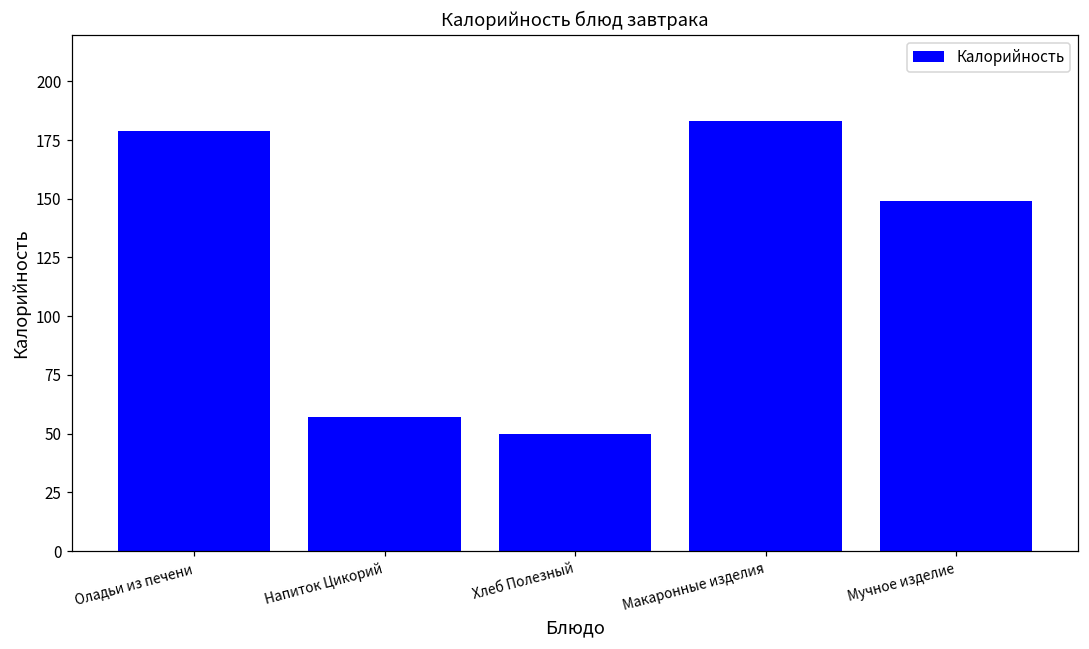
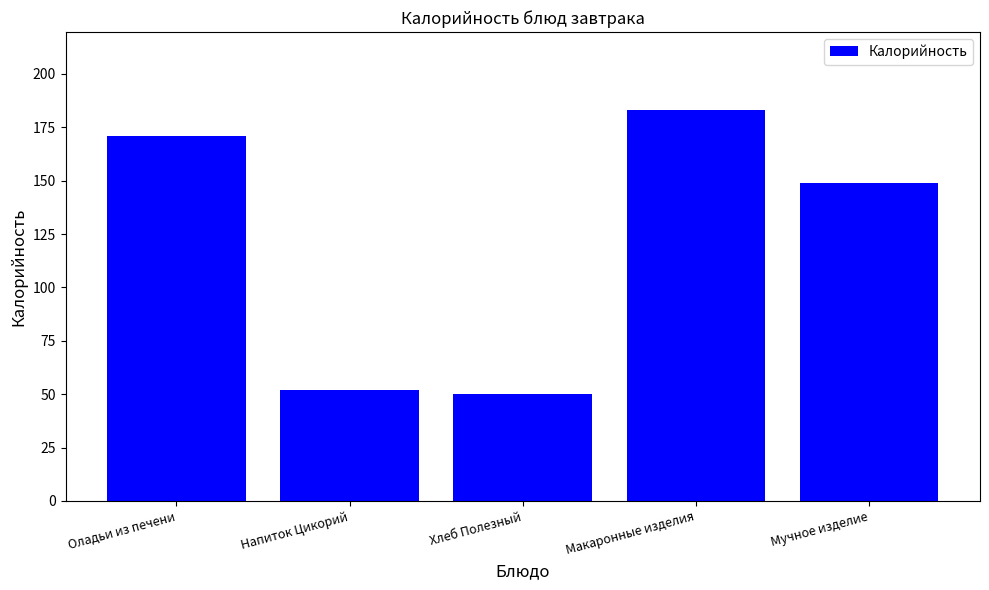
  {
-   "Оладьи из печени": 179,
-   "Напиток Цикорий": 57,
+   "Оладьи из печени": 171,
+   "Напиток Цикорий": 52,
    "Хлеб Полезный": 50,
    "Макаронные изделия": 183,
    "Мучное изделие": 149
  }
